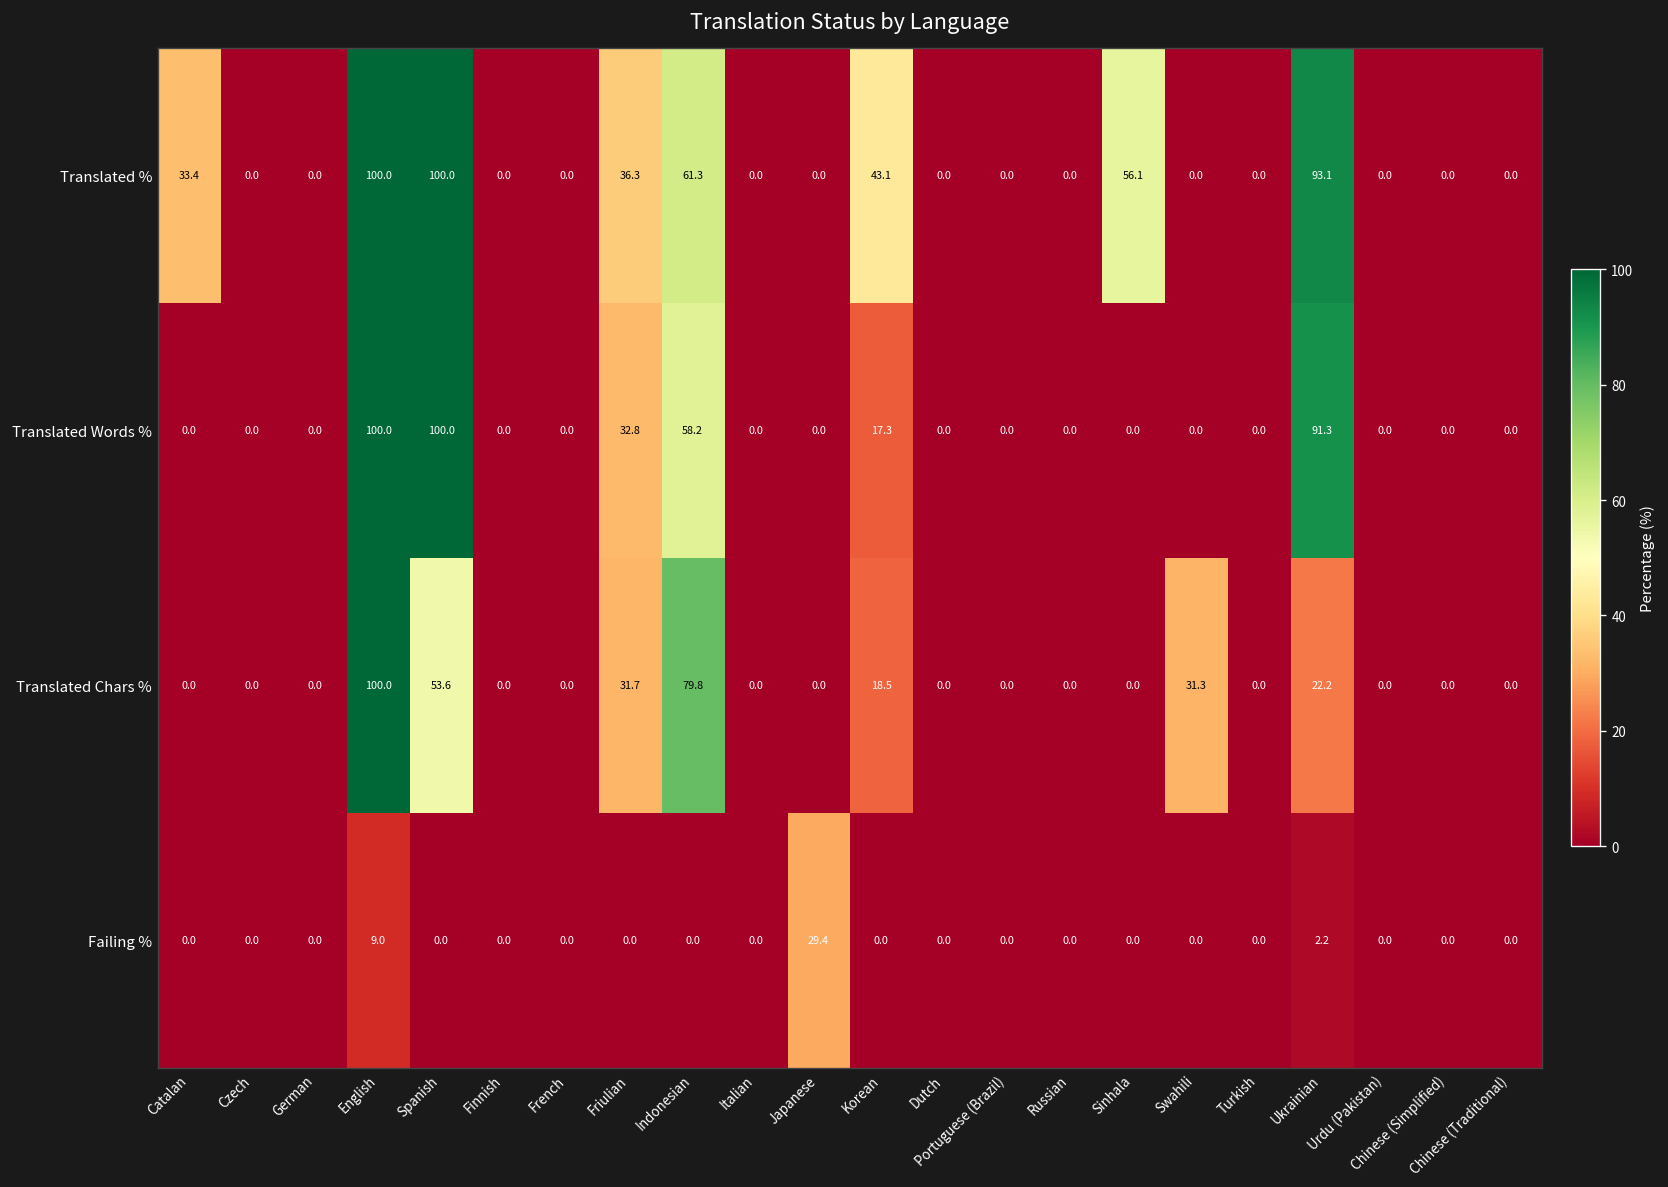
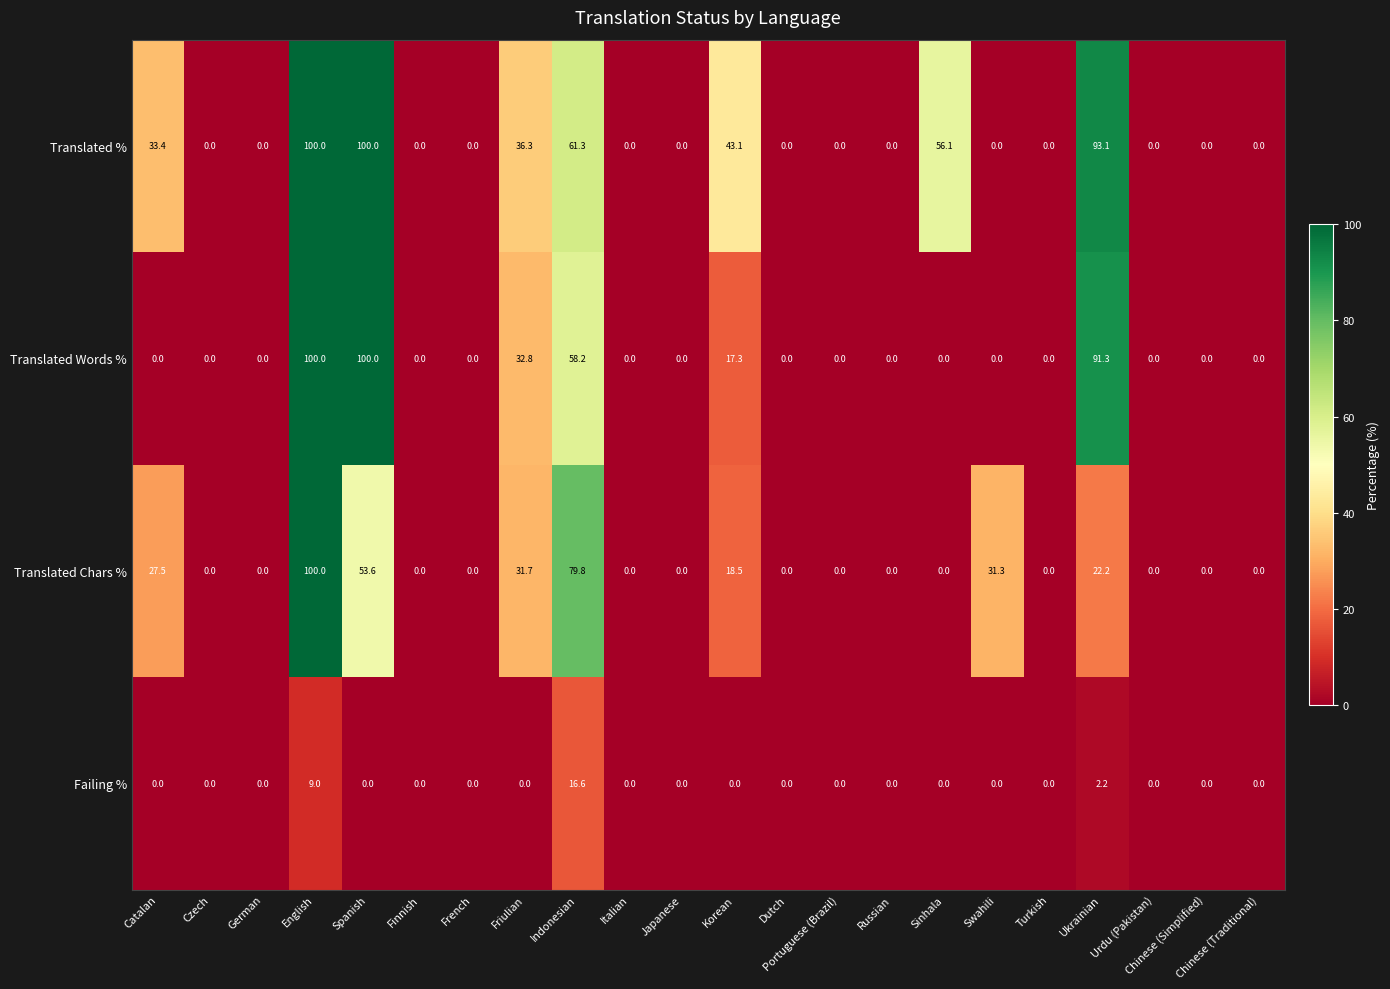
  {
    "Translated %": {
      "Catalan": 33.4,
      "Czech": 0.0,
      "German": 0.0,
      "English": 100.0,
      "Spanish": 100.0,
      "Finnish": 0.0,
      "French": 0.0,
      "Friulian": 36.3,
      "Indonesian": 61.3,
      "Italian": 0.0,
      "Japanese": 0.0,
      "Korean": 43.1,
      "Dutch": 0.0,
      "Portuguese (Brazil)": 0.0,
      "Russian": 0.0,
      "Sinhala": 56.1,
      "Swahili": 0.0,
      "Turkish": 0.0,
      "Ukrainian": 93.1,
      "Urdu (Pakistan)": 0.0,
      "Chinese (Simplified)": 0.0,
      "Chinese (Traditional)": 0.0
    },
    "Translated Words %": {
      "Catalan": 0.0,
      "Czech": 0.0,
      "German": 0.0,
      "English": 100.0,
      "Spanish": 100.0,
      "Finnish": 0.0,
      "French": 0.0,
      "Friulian": 32.8,
      "Indonesian": 58.2,
      "Italian": 0.0,
      "Japanese": 0.0,
      "Korean": 17.3,
      "Dutch": 0.0,
      "Portuguese (Brazil)": 0.0,
      "Russian": 0.0,
      "Sinhala": 0.0,
      "Swahili": 0.0,
      "Turkish": 0.0,
      "Ukrainian": 91.3,
      "Urdu (Pakistan)": 0.0,
      "Chinese (Simplified)": 0.0,
      "Chinese (Traditional)": 0.0
    },
    "Translated Chars %": {
-     "Catalan": 0.0,
+     "Catalan": 27.5,
      "Czech": 0.0,
      "German": 0.0,
      "English": 100.0,
      "Spanish": 53.6,
      "Finnish": 0.0,
      "French": 0.0,
      "Friulian": 31.7,
      "Indonesian": 79.8,
      "Italian": 0.0,
      "Japanese": 0.0,
      "Korean": 18.5,
      "Dutch": 0.0,
      "Portuguese (Brazil)": 0.0,
      "Russian": 0.0,
      "Sinhala": 0.0,
      "Swahili": 31.3,
      "Turkish": 0.0,
      "Ukrainian": 22.2,
      "Urdu (Pakistan)": 0.0,
      "Chinese (Simplified)": 0.0,
      "Chinese (Traditional)": 0.0
    },
    "Failing %": {
      "Catalan": 0.0,
      "Czech": 0.0,
      "German": 0.0,
      "English": 9.0,
      "Spanish": 0.0,
      "Finnish": 0.0,
      "French": 0.0,
      "Friulian": 0.0,
-     "Indonesian": 0.0,
+     "Indonesian": 16.6,
      "Italian": 0.0,
-     "Japanese": 29.4,
+     "Japanese": 0.0,
      "Korean": 0.0,
      "Dutch": 0.0,
      "Portuguese (Brazil)": 0.0,
      "Russian": 0.0,
      "Sinhala": 0.0,
      "Swahili": 0.0,
      "Turkish": 0.0,
      "Ukrainian": 2.2,
      "Urdu (Pakistan)": 0.0,
      "Chinese (Simplified)": 0.0,
      "Chinese (Traditional)": 0.0
    }
  }
